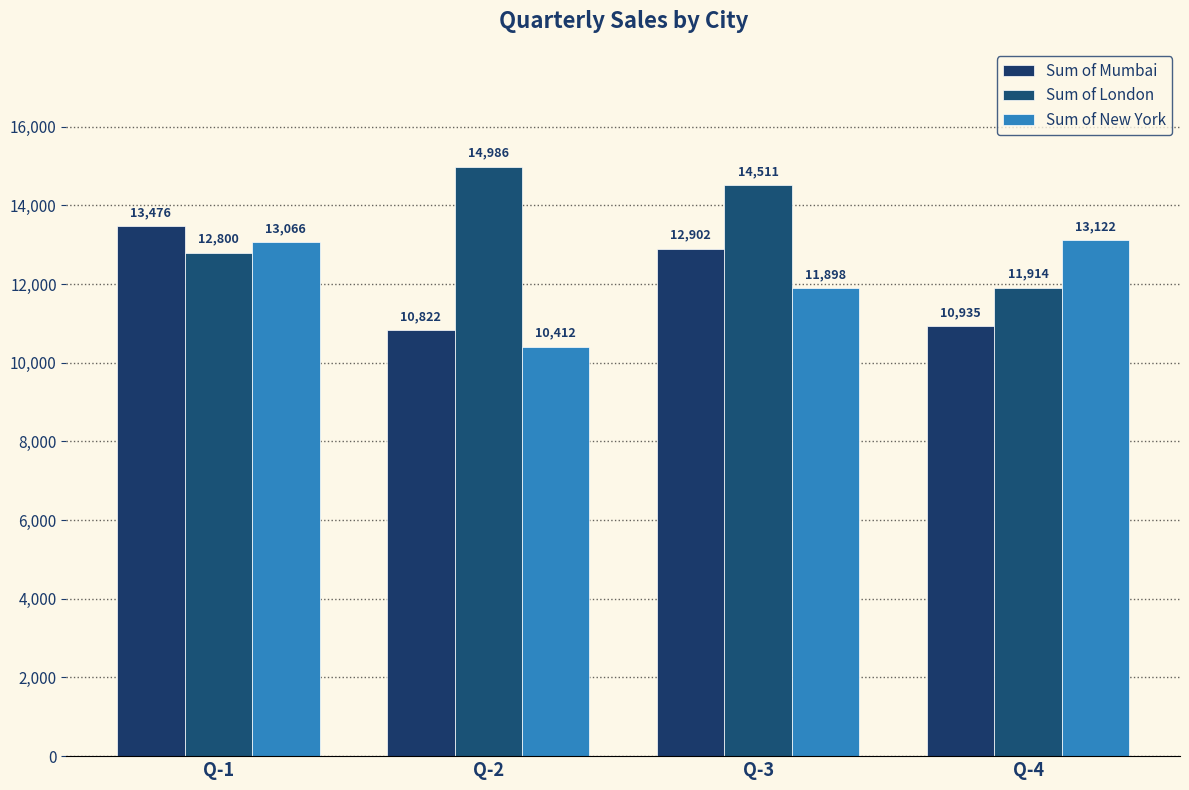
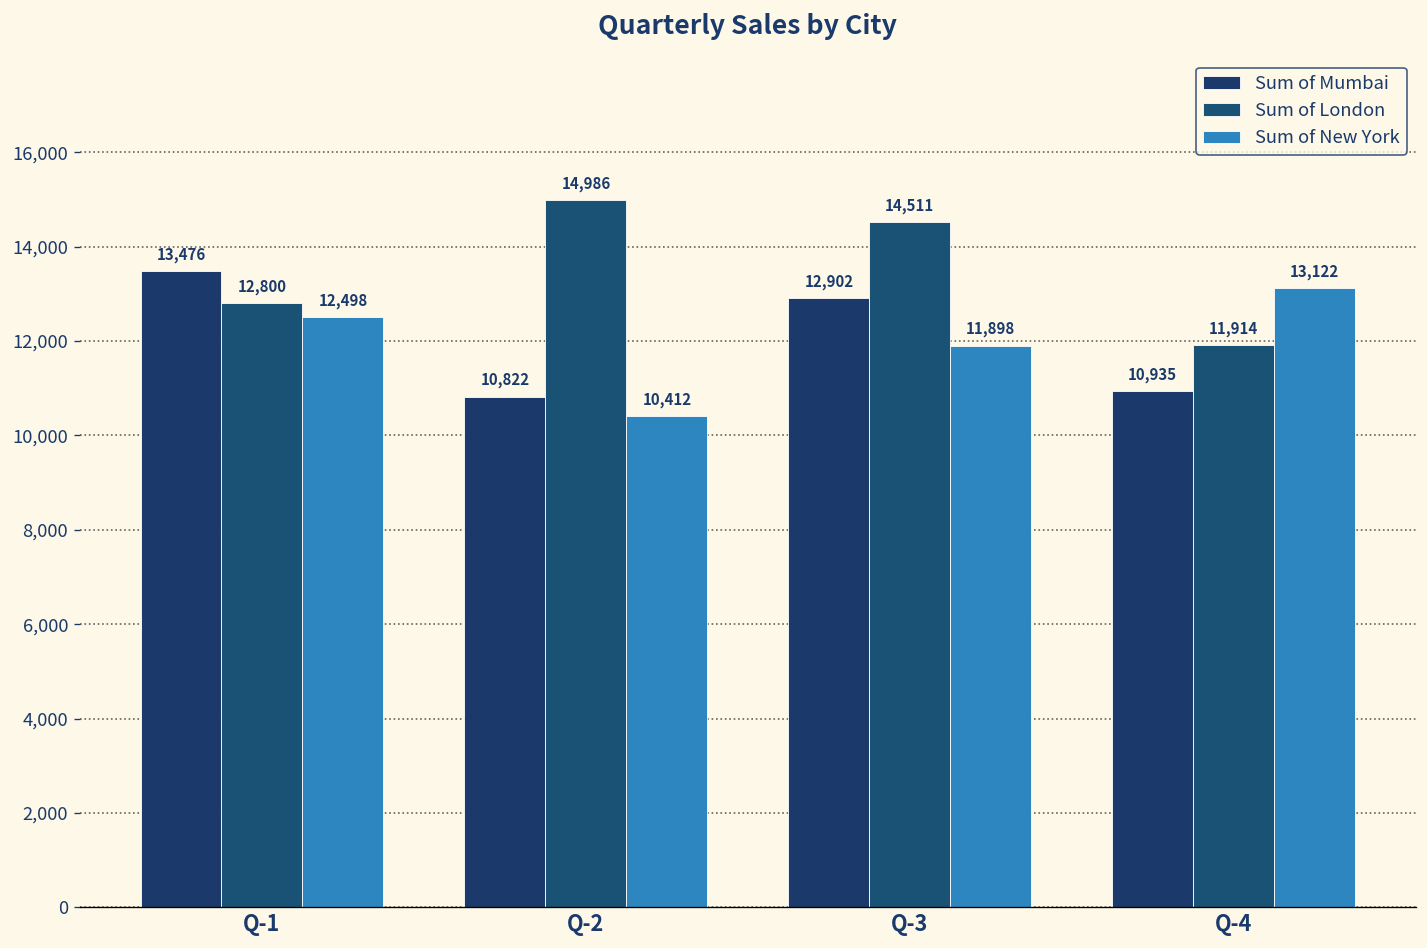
  {
    "Sum of New York": {
-     "Q-1": "13,066",
+     "Q-1": "12,498",
      "Q-2": "10,412",
      "Q-3": "11,898",
      "Q-4": "13,122"
    }
  }
